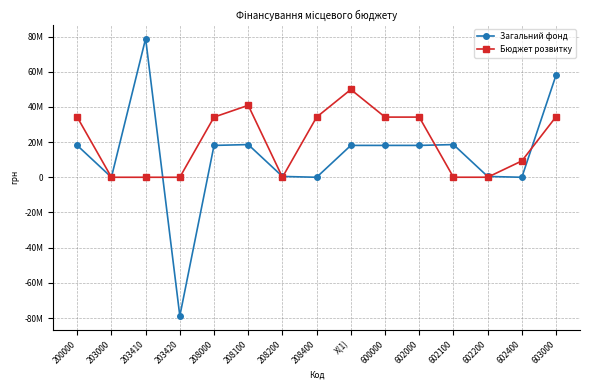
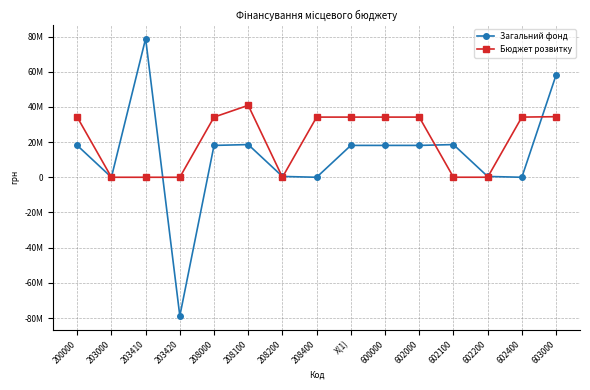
  {
    "Загальний фонд": {
      "200000": 18000000,
      "203410": 79000000,
      "203420": -79000000,
      "208000": 18000000,
      "208100": 19000000,
      "208400": 0,
      "X(1)": 18000000,
      "600000": 18000000,
      "602000": 18000000,
      "602100": 19000000,
      "602400": 0,
      "603000": 58000000
    },
    "Бюджет розвитку": {
      "200000": 34000000,
      "203410": 0,
      "203420": 0,
      "208000": 34000000,
      "208100": 41000000,
      "208400": 34000000,
-     "X(1)": 50000000,
+     "X(1)": 34000000,
      "600000": 34000000,
      "602000": 34000000,
      "602100": 0,
-     "602400": 9000000,
+     "602400": 34000000,
      "603000": 34000000
    }
  }
